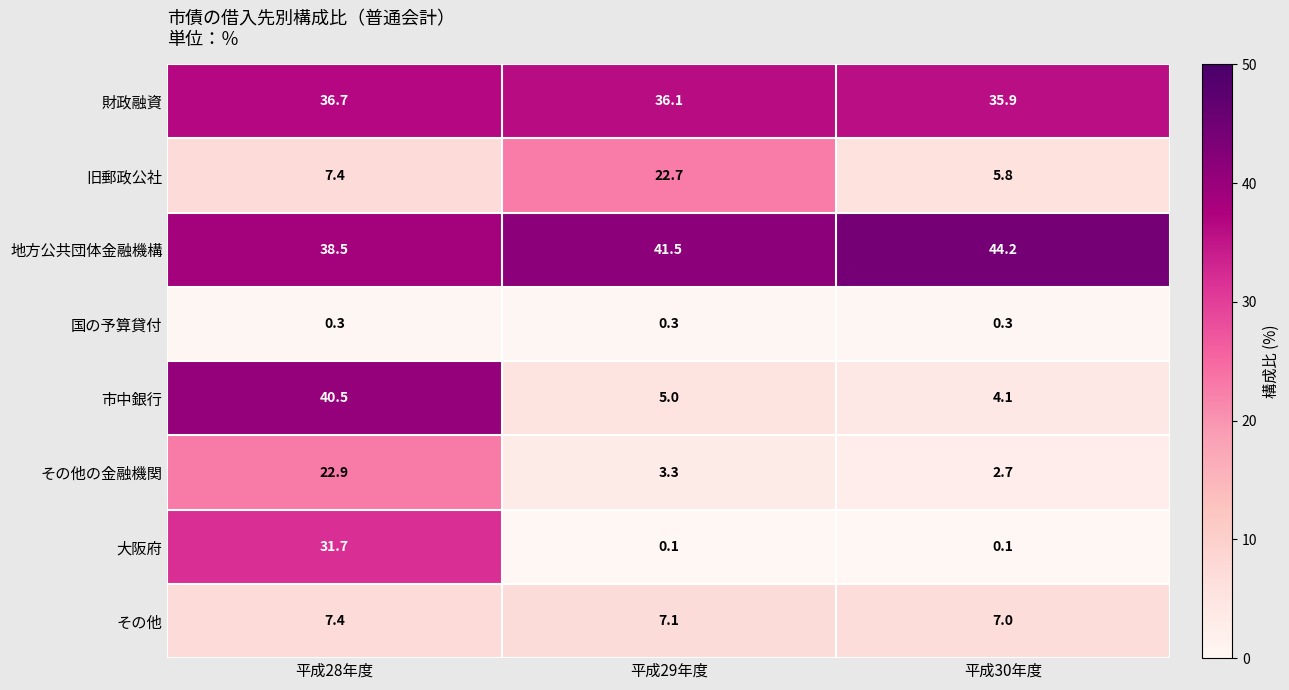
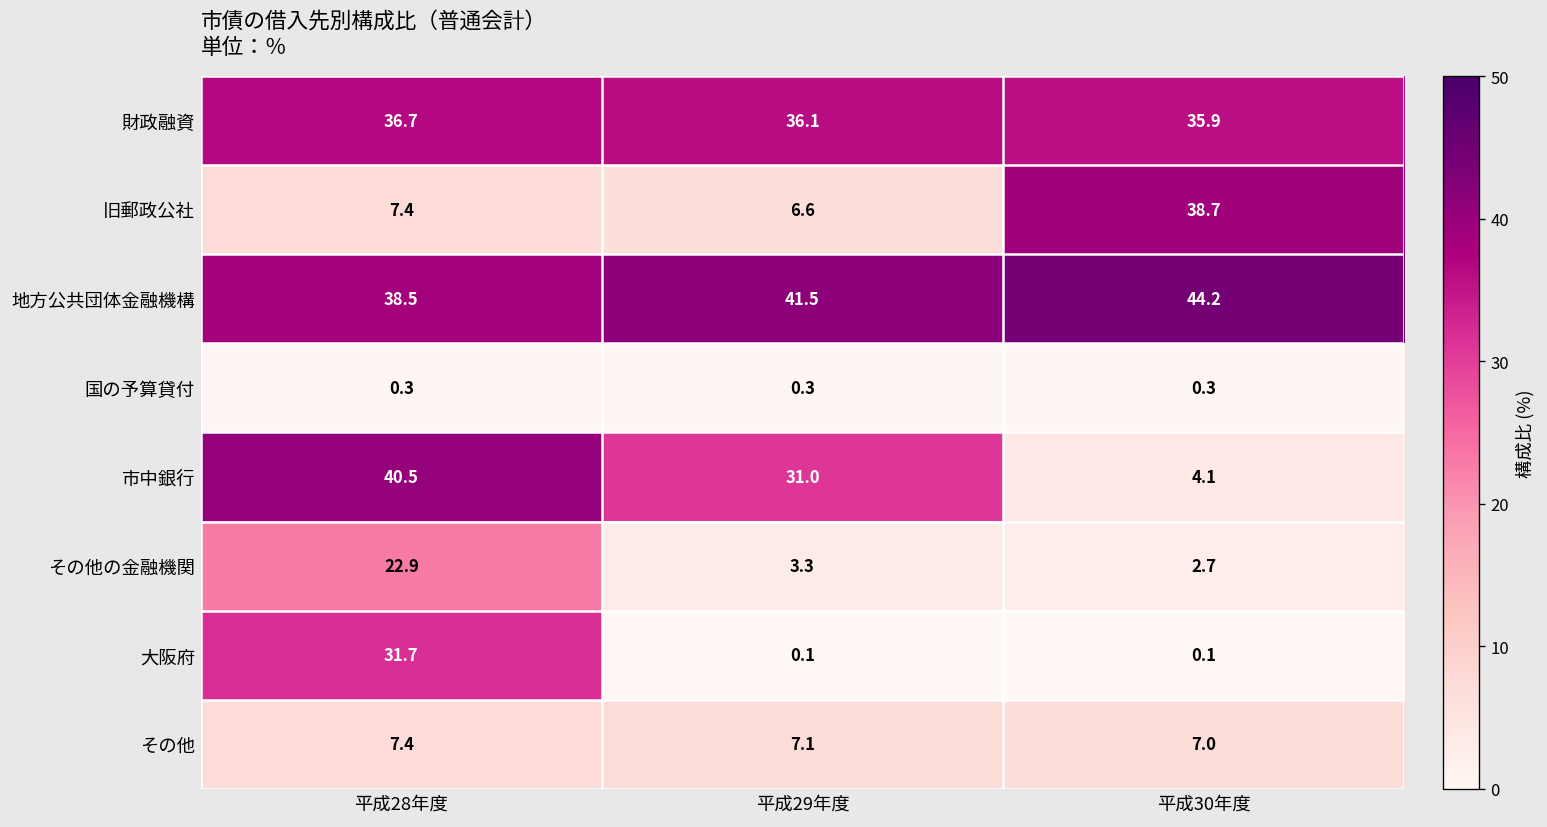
  {
    "財政融資": {
      "平成28年度": 36.7,
      "平成29年度": 36.1,
      "平成30年度": 35.9
    },
    "旧郵政公社": {
      "平成28年度": 7.4,
-     "平成29年度": 22.7,
-     "平成30年度": 5.8
+     "平成29年度": 6.6,
+     "平成30年度": 38.7
    },
    "地方公共団体金融機構": {
      "平成28年度": 38.5,
      "平成29年度": 41.5,
      "平成30年度": 44.2
    },
    "国の予算貸付": {
      "平成28年度": 0.3,
      "平成29年度": 0.3,
      "平成30年度": 0.3
    },
    "市中銀行": {
      "平成28年度": 40.5,
-     "平成29年度": 5.0,
+     "平成29年度": 31.0,
      "平成30年度": 4.1
    },
    "その他の金融機関": {
      "平成28年度": 22.9,
      "平成29年度": 3.3,
      "平成30年度": 2.7
    },
    "大阪府": {
      "平成28年度": 31.7,
      "平成29年度": 0.1,
      "平成30年度": 0.1
    },
    "その他": {
      "平成28年度": 7.4,
      "平成29年度": 7.1,
      "平成30年度": 7.0
    }
  }
